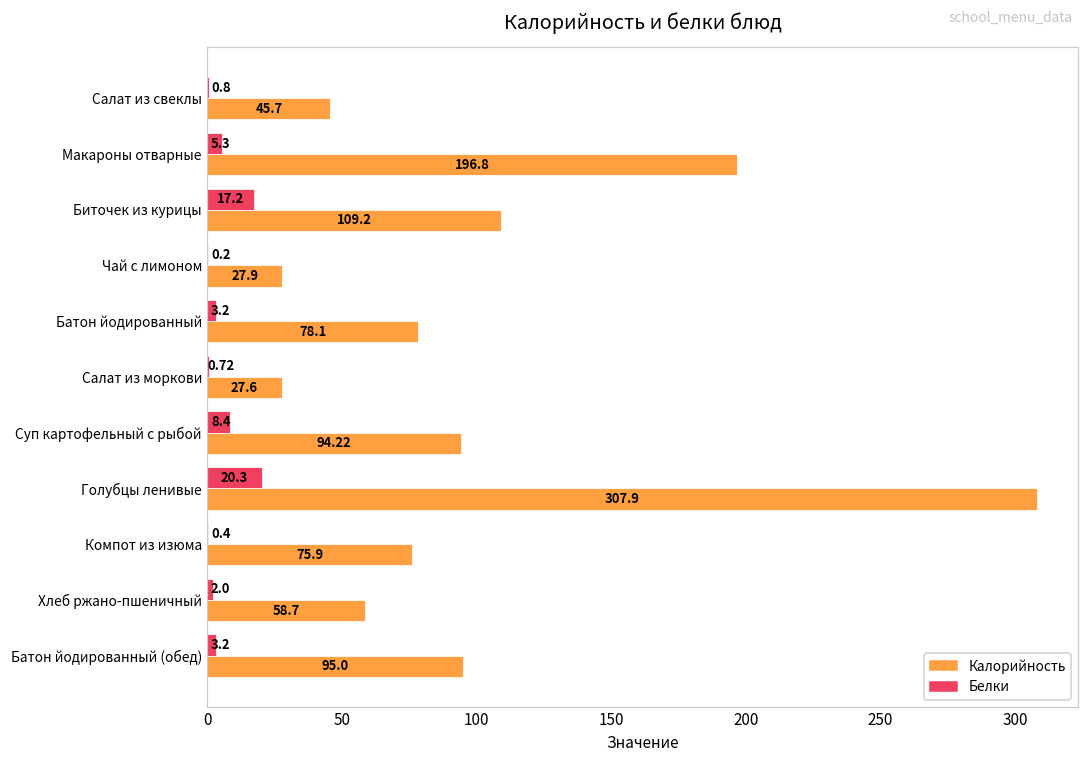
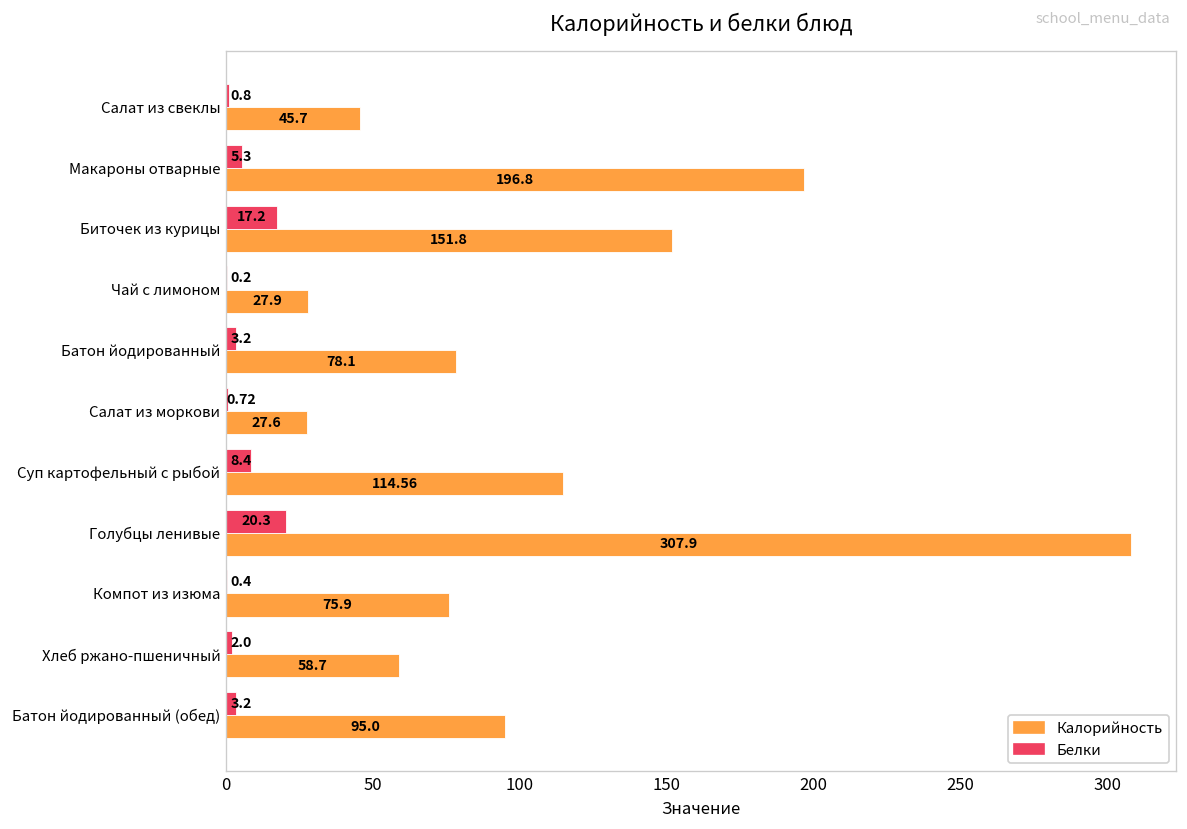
  {
    "Калорийность": {
      "Салат из свеклы": 45.7,
      "Макароны отварные": 196.8,
-     "Биточек из курицы": 109.2,
+     "Биточек из курицы": 151.8,
      "Чай с лимоном": 27.9,
      "Батон йодированный": 78.1,
      "Салат из моркови": 27.6,
-     "Суп картофельный с рыбой": 94.22,
+     "Суп картофельный с рыбой": 114.56,
      "Голубцы ленивые": 307.9,
      "Компот из изюма": 75.9,
      "Хлеб ржано-пшеничный": 58.7,
      "Батон йодированный (обед)": 95.0
    },
    "Белки": {
      "Салат из свеклы": 0.8,
      "Макароны отварные": 5.3,
      "Биточек из курицы": 17.2,
      "Чай с лимоном": 0.2,
      "Батон йодированный": 3.2,
      "Салат из моркови": 0.72,
      "Суп картофельный с рыбой": 8.4,
      "Голубцы ленивые": 20.3,
      "Компот из изюма": 0.4,
      "Хлеб ржано-пшеничный": 2.0,
      "Батон йодированный (обед)": 3.2
    }
  }
